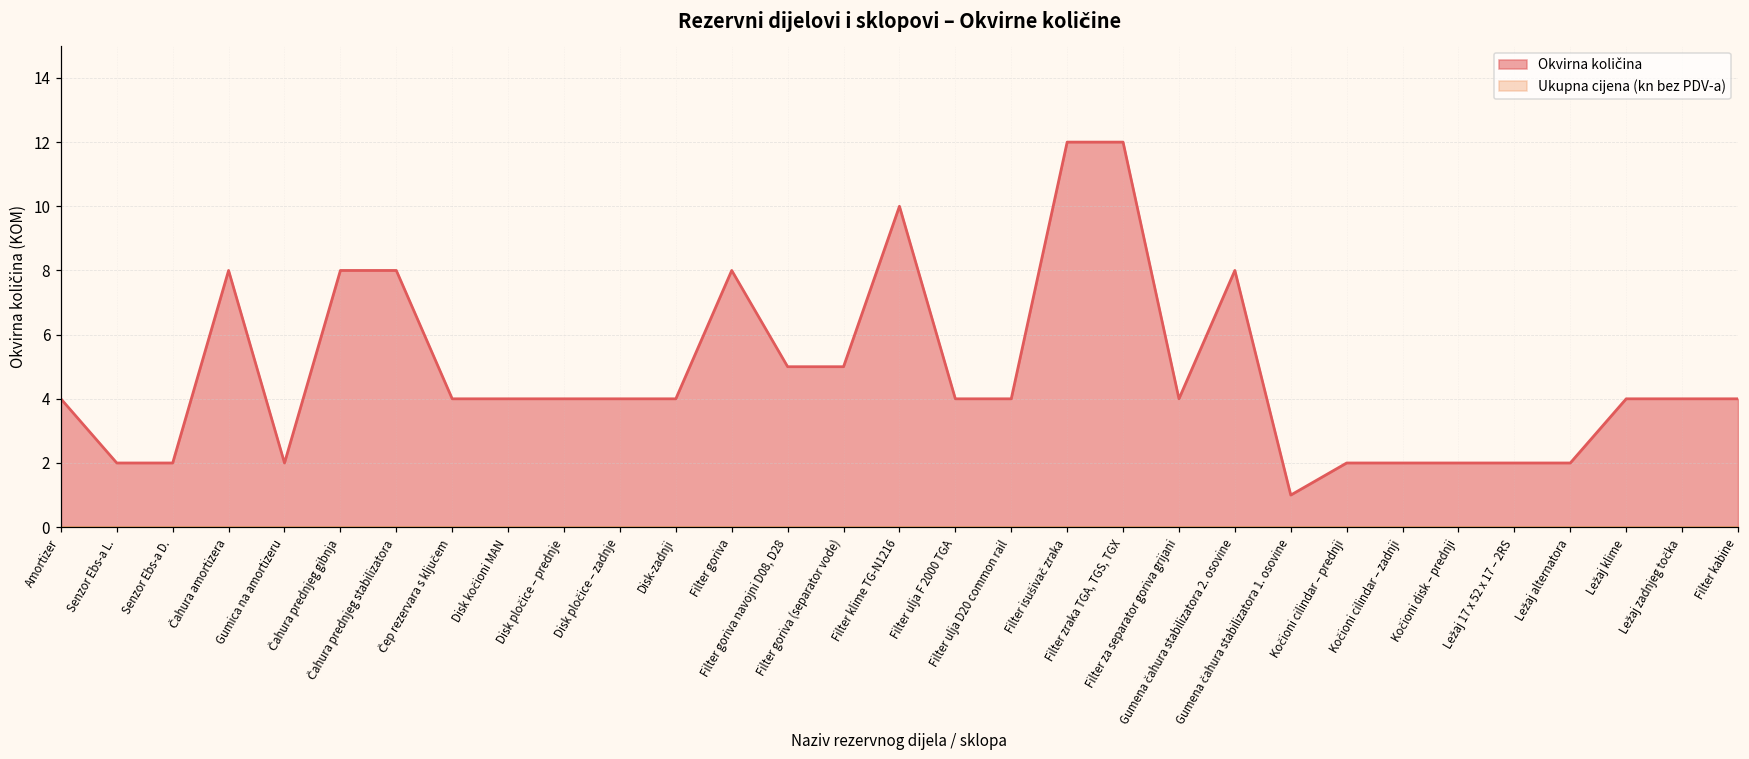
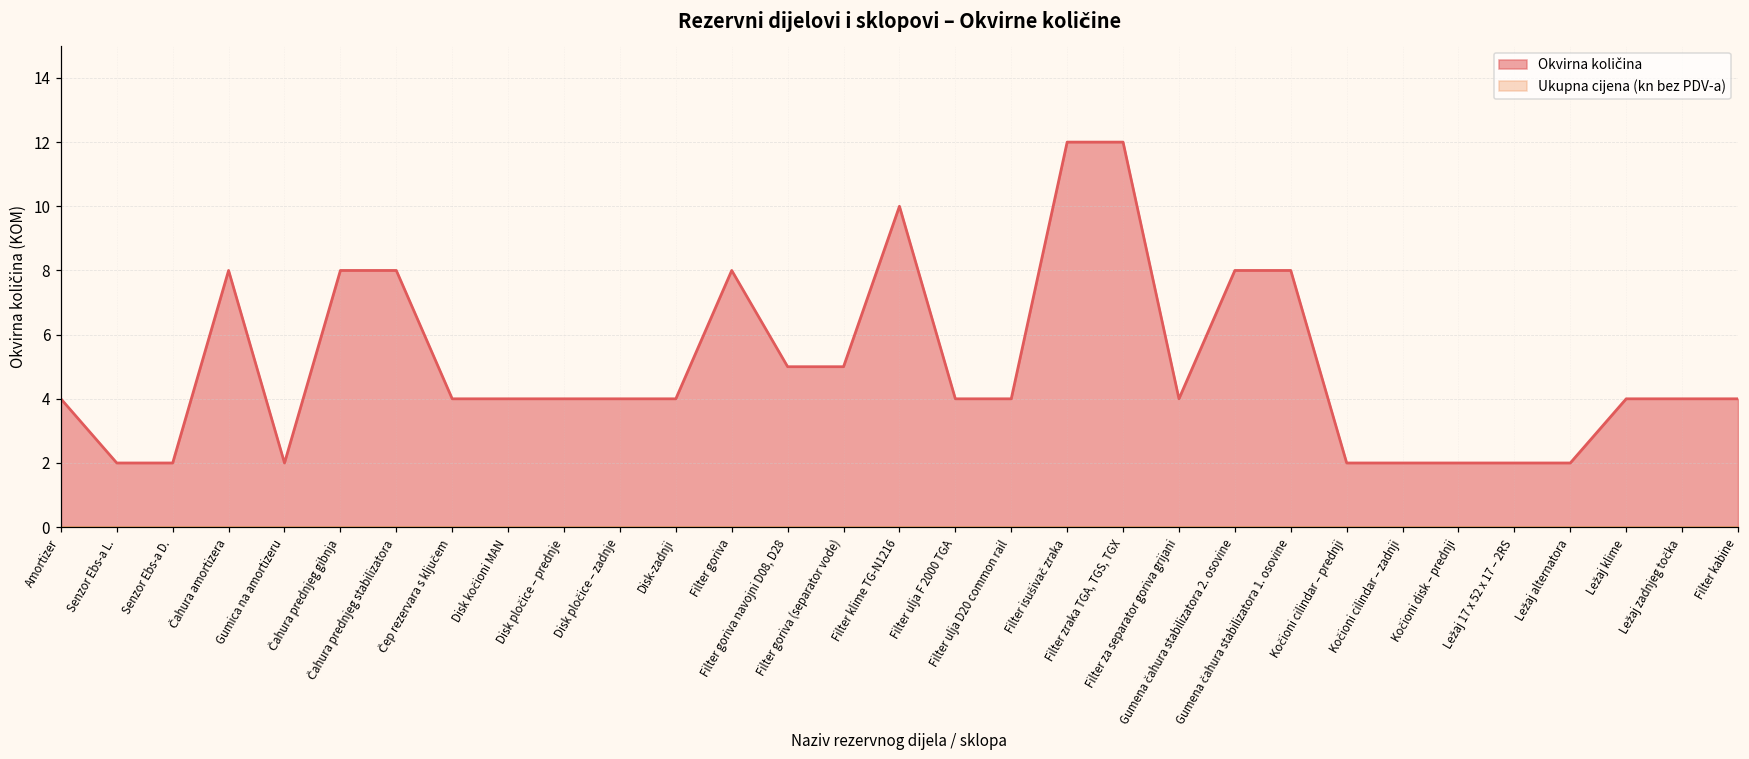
  {
    "Okvirna količina": {
      "Amortizer": 4,
      "Senzor Ebs-a L.": 2,
      "Senzor Ebs-a D.": 2,
      "Čahura amortizera": 8,
      "Gumica na amortizeru": 2,
      "Čahura prednjeg gibnja": 8,
      "Čahura prednjeg stabilizatora": 8,
      "Čep rezervara s ključem": 4,
      "Disk kočioni MAN": 4,
      "Disk pločice – prednje": 4,
      "Disk pločice – zadnje": 4,
      "Disk-zadnji": 4,
      "Filter goriva": 8,
      "Filter goriva navojni D08, D28": 5,
      "Filter goriva (separator vode)": 5,
      "Filter klime TG-N1216": 10,
      "Filter ulja F 2000 TGA": 4,
      "Filter ulja D20 common rail": 4,
      "Filter isušivač zraka": 12,
      "Filter zraka TGA, TGS, TGX": 12,
      "Filter za separator goriva grijani": 4,
      "Gumena čahura stabilizatora 2. osovine": 8,
-     "Gumena čahura stabilizatora 1. osovine": 1,
+     "Gumena čahura stabilizatora 1. osovine": 8,
      "Kočioni cilindar – prednji": 2,
      "Kočioni cilindar – zadnji": 2,
      "Kočioni disk – prednji": 2,
      "Ležaj 17 x 52 x 17 – 2RS": 2,
      "Ležaj alternatora": 2,
      "Ležaj klime": 4,
      "Ležaj zadnjeg točka": 4,
      "Filter kabine": 4
    },
    "Ukupna cijena (kn bez PDV-a)": {
      "Amortizer": 0,
      "Senzor Ebs-a L.": 0,
      "Senzor Ebs-a D.": 0,
      "Čahura amortizera": 0,
      "Gumica na amortizeru": 0,
      "Čahura prednjeg gibnja": 0,
      "Čahura prednjeg stabilizatora": 0,
      "Čep rezervara s ključem": 0,
      "Disk kočioni MAN": 0,
      "Disk pločice – prednje": 0,
      "Disk pločice – zadnje": 0,
      "Disk-zadnji": 0,
      "Filter goriva": 0,
      "Filter goriva navojni D08, D28": 0,
      "Filter goriva (separator vode)": 0,
      "Filter klime TG-N1216": 0,
      "Filter ulja F 2000 TGA": 0,
      "Filter ulja D20 common rail": 0,
      "Filter isušivač zraka": 0,
      "Filter zraka TGA, TGS, TGX": 0,
      "Filter za separator goriva grijani": 0,
      "Gumena čahura stabilizatora 2. osovine": 0,
      "Gumena čahura stabilizatora 1. osovine": 0,
      "Kočioni cilindar – prednji": 0,
      "Kočioni cilindar – zadnji": 0,
      "Kočioni disk – prednji": 0,
      "Ležaj 17 x 52 x 17 – 2RS": 0,
      "Ležaj alternatora": 0,
      "Ležaj klime": 0,
      "Ležaj zadnjeg točka": 0,
      "Filter kabine": 0
    }
  }
